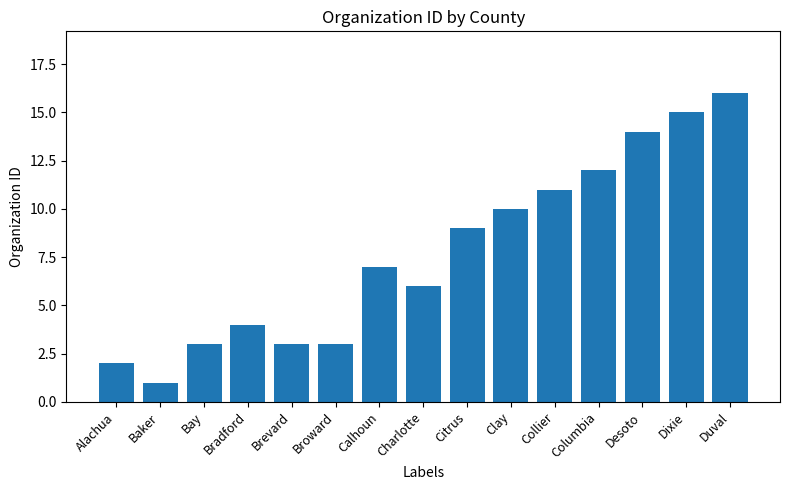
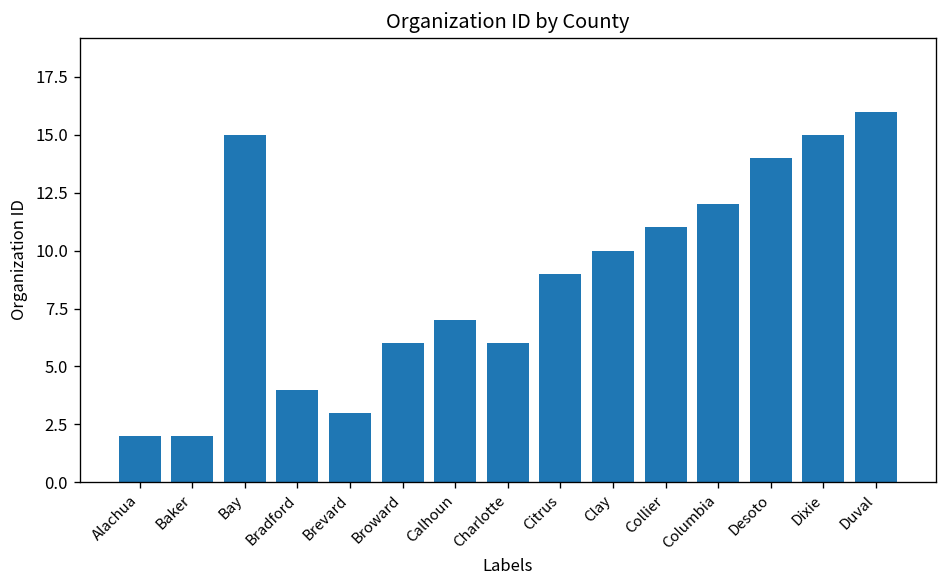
  {
    "Alachua": 2,
-   "Baker": 1,
-   "Bay": 3,
+   "Baker": 2,
+   "Bay": 15,
    "Bradford": 4,
    "Brevard": 3,
-   "Broward": 3,
+   "Broward": 6,
    "Calhoun": 7,
    "Charlotte": 6,
    "Citrus": 9,
    "Clay": 10,
    "Collier": 11,
    "Columbia": 12,
    "Desoto": 14,
    "Dixie": 15,
    "Duval": 16
  }
